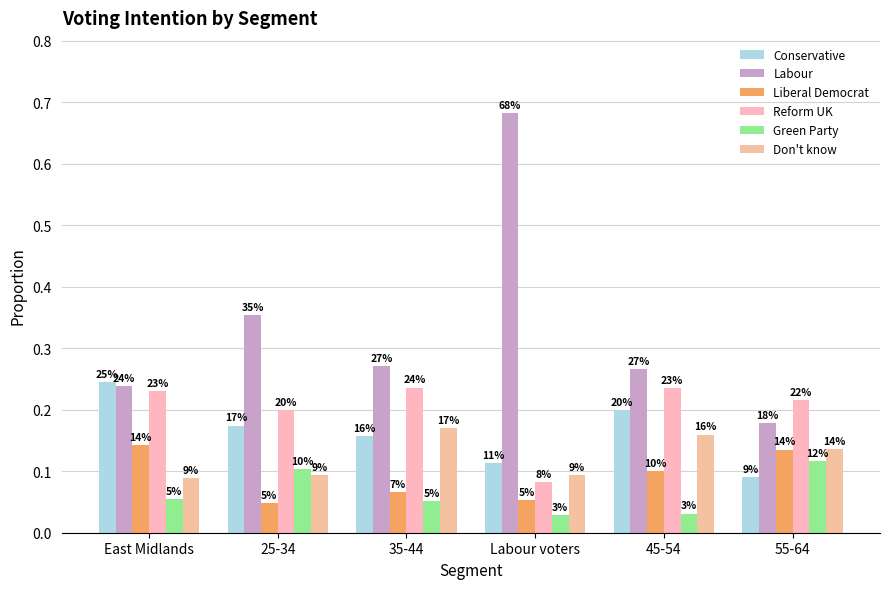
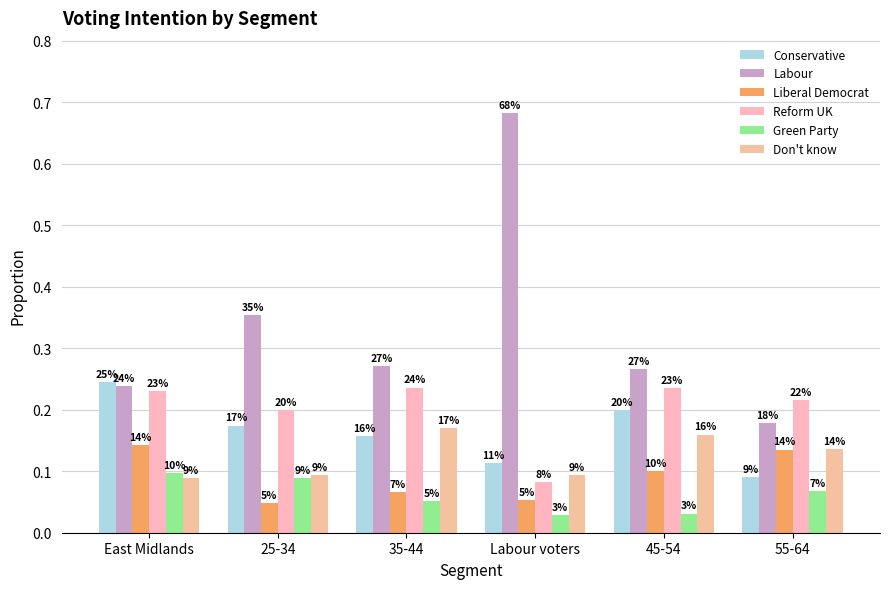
  {
    "Conservative": {
      "East Midlands": "25%",
      "25-34": "17%",
      "35-44": "16%",
      "Labour voters": "11%",
      "45-54": "20%",
      "55-64": "9%"
    },
    "Liberal Democrat": {
      "East Midlands": "14%",
      "25-34": "5%",
      "35-44": "7%",
      "Labour voters": "5%",
      "45-54": "10%",
      "55-64": "14%"
    },
    "Green Party": {
-     "East Midlands": "5%",
-     "25-34": "10%",
+     "East Midlands": "10%",
+     "25-34": "9%",
      "35-44": "5%",
      "Labour voters": "3%",
      "45-54": "3%",
-     "55-64": "12%"
+     "55-64": "7%"
    }
  }
